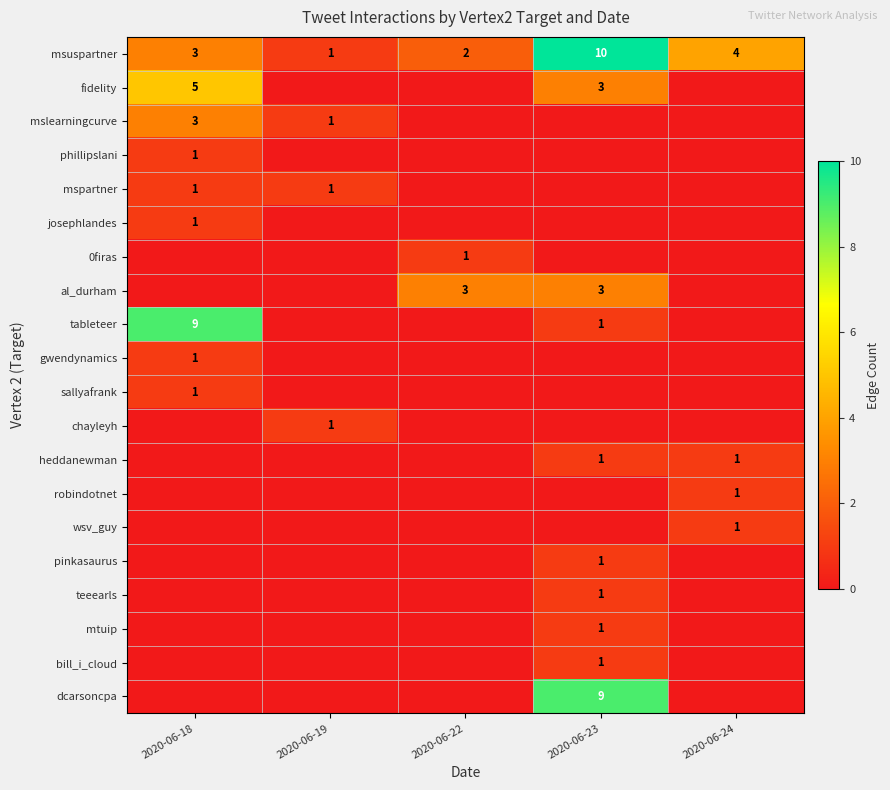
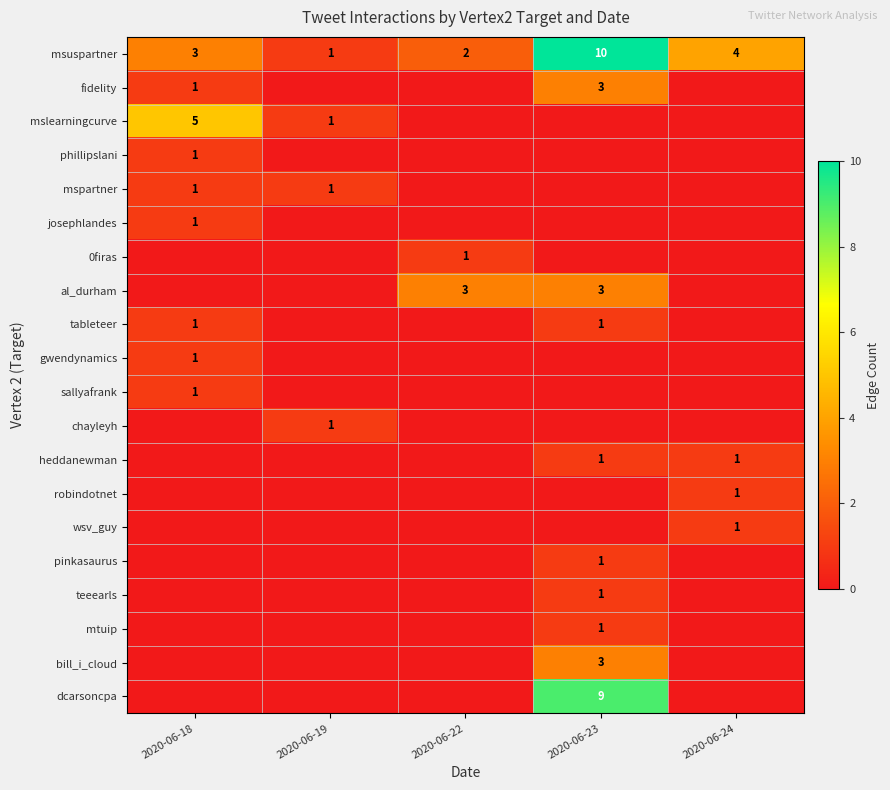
  {
    "msuspartner": {
      "2020-06-18": 3,
      "2020-06-19": 1,
      "2020-06-22": 2,
      "2020-06-23": 10,
      "2020-06-24": 4
    },
    "fidelity": {
-     "2020-06-18": 5,
+     "2020-06-18": 1,
      "2020-06-23": 3
    },
    "mslearningcurve": {
-     "2020-06-18": 3,
+     "2020-06-18": 5,
      "2020-06-19": 1
    },
    "phillipslani": {
      "2020-06-18": 1
    },
    "mspartner": {
      "2020-06-18": 1,
      "2020-06-19": 1
    },
    "josephlandes": {
      "2020-06-18": 1
    },
    "0firas": {
      "2020-06-22": 1
    },
    "al_durham": {
      "2020-06-22": 3,
      "2020-06-23": 3
    },
    "tableteer": {
-     "2020-06-18": 9,
+     "2020-06-18": 1,
      "2020-06-23": 1
    },
    "gwendynamics": {
      "2020-06-18": 1
    },
    "sallyafrank": {
      "2020-06-18": 1
    },
    "chayleyh": {
      "2020-06-19": 1
    },
    "heddanewman": {
      "2020-06-23": 1,
      "2020-06-24": 1
    },
    "robindotnet": {
      "2020-06-24": 1
    },
    "wsv_guy": {
      "2020-06-24": 1
    },
    "pinkasaurus": {
      "2020-06-23": 1
    },
    "teeearls": {
      "2020-06-23": 1
    },
    "mtuip": {
      "2020-06-23": 1
    },
    "bill_i_cloud": {
-     "2020-06-23": 1
+     "2020-06-23": 3
    },
    "dcarsoncpa": {
      "2020-06-23": 9
    }
  }
